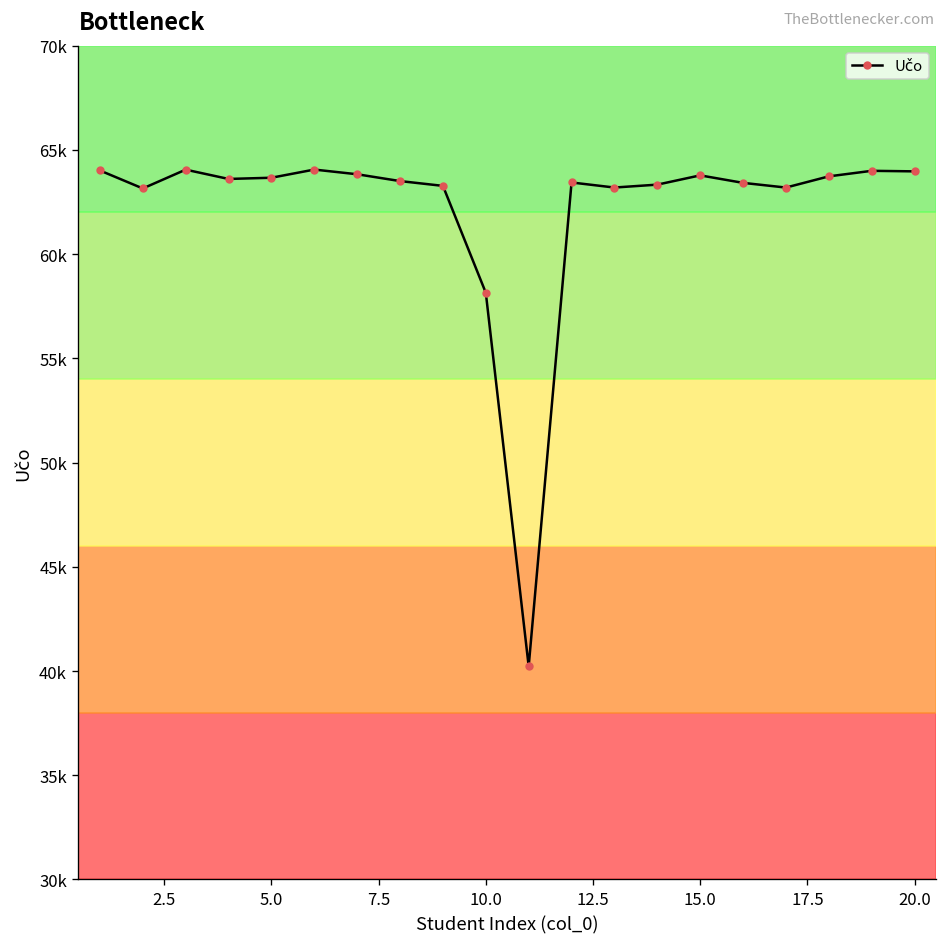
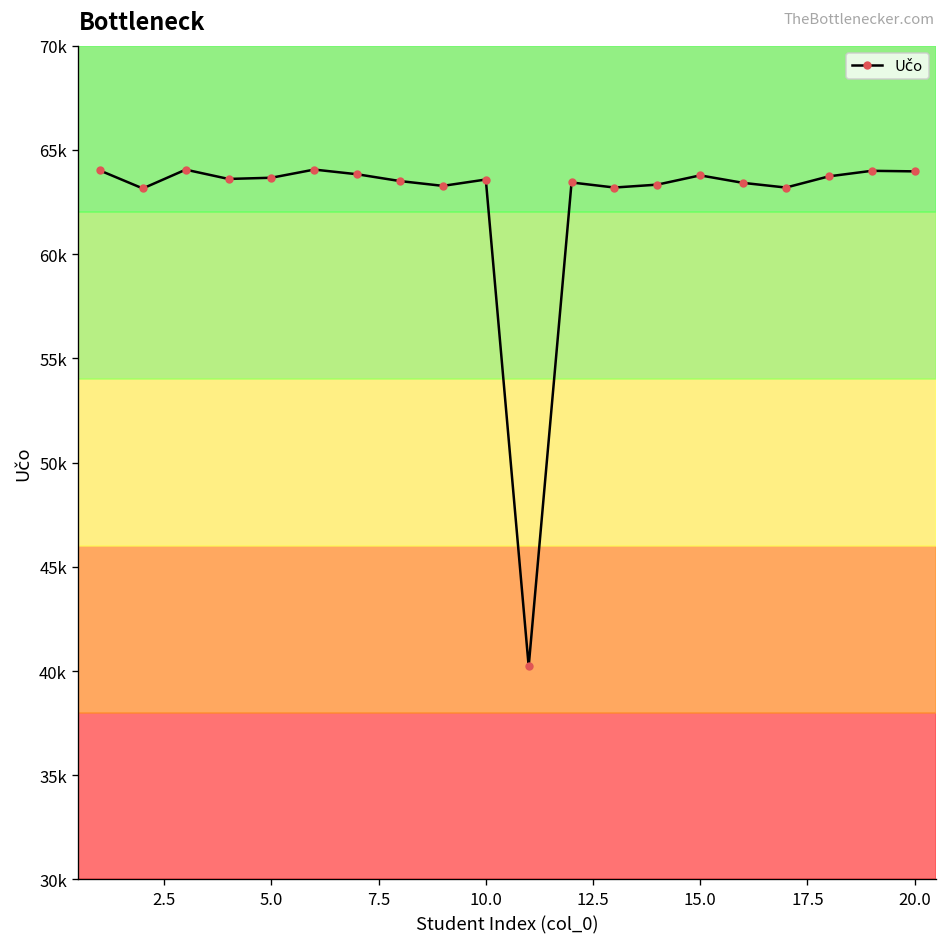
  {
    "5.0": 63700,
-   "10.0": 58100,
+   "10.0": 63600,
    "15.0": 63800,
    "20.0": 64000
  }
